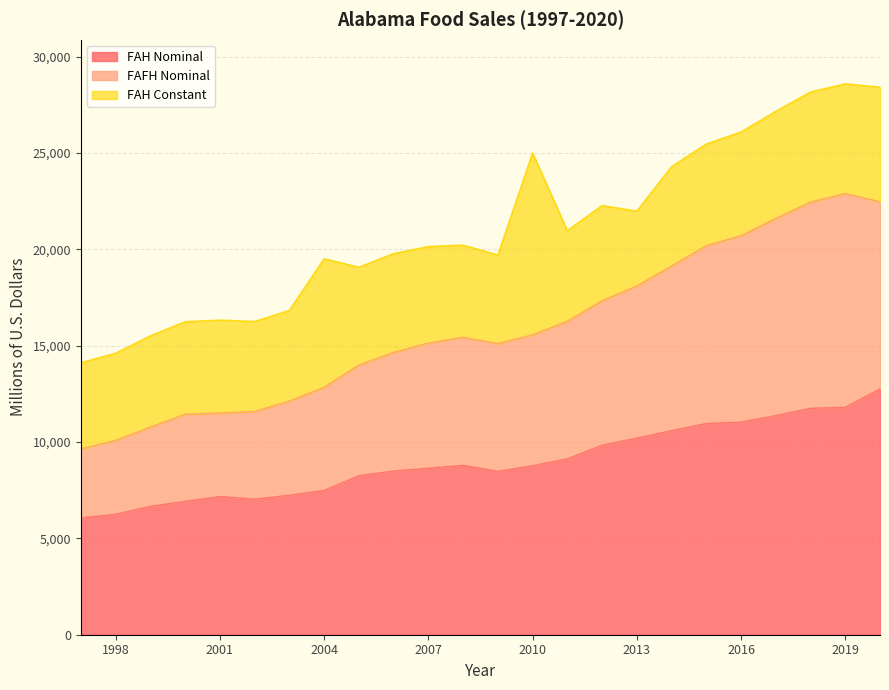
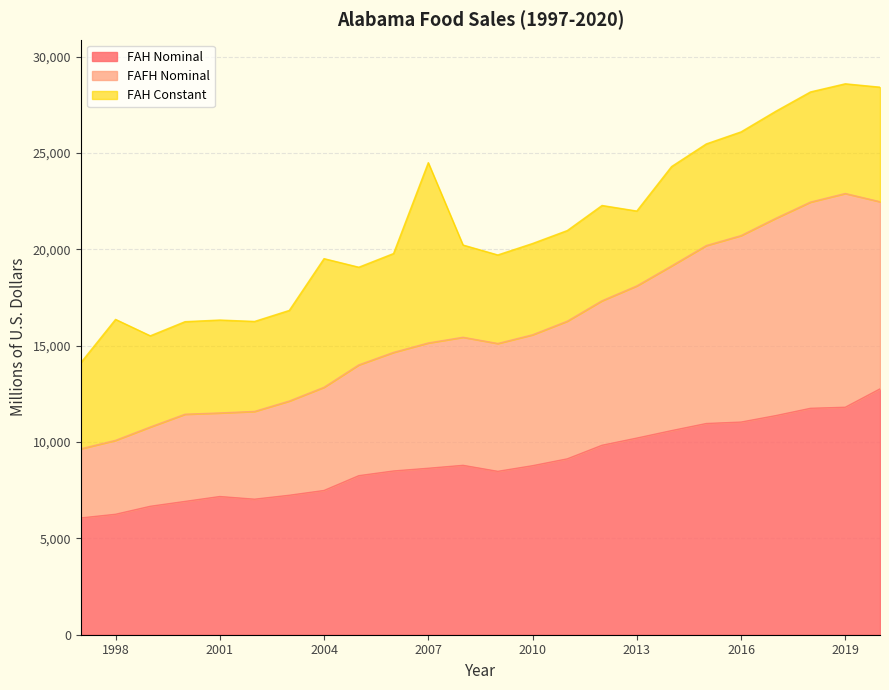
  {
    "FAH Constant": {
-     "1998": "4,500",
+     "1998": "6,300",
      "2001": "4,800",
      "2004": "6,700",
-     "2007": "5,000",
-     "2010": "9,400",
+     "2007": "9,400",
+     "2010": "4,700",
      "2013": "3,900",
      "2016": "5,400",
      "2019": "5,700"
    }
  }
